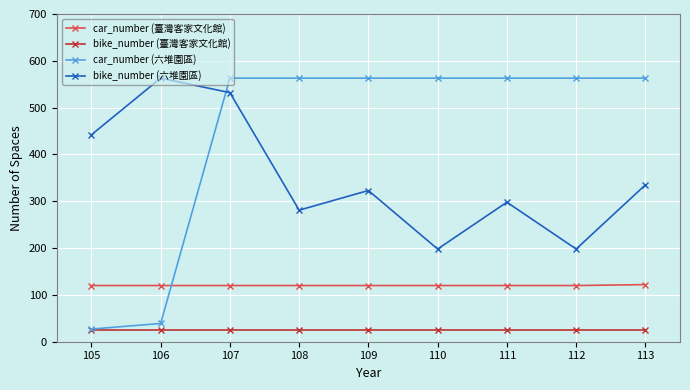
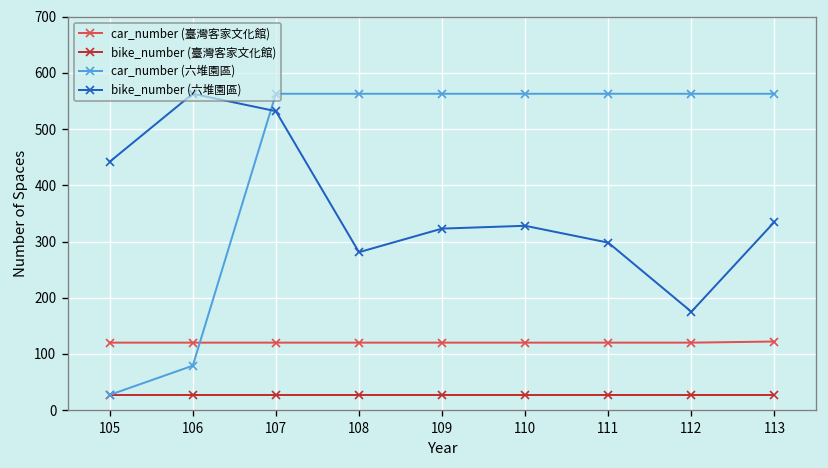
  {
    "car_number (六堆園區)": {
-     "106": 40,
+     "106": 80,
      "108": 560,
      "109": 560,
      "110": 560,
      "111": 560,
      "112": 560,
      "113": 560
    },
    "bike_number (六堆園區)": {
      "105": 440,
      "107": 530,
      "108": 280,
      "109": 320,
-     "110": 200,
+     "110": 330,
      "111": 300,
-     "112": 200,
+     "112": 180,
      "113": 340
    }
  }
